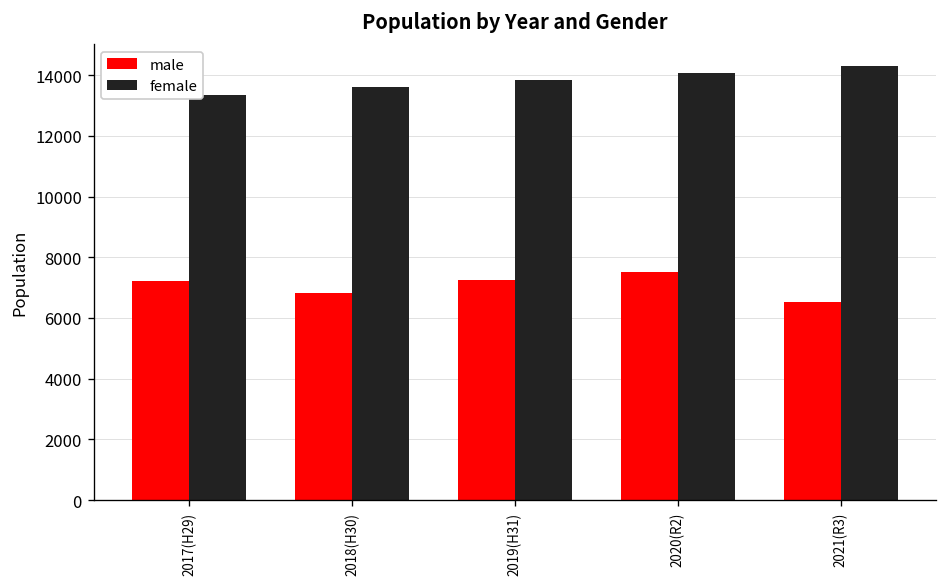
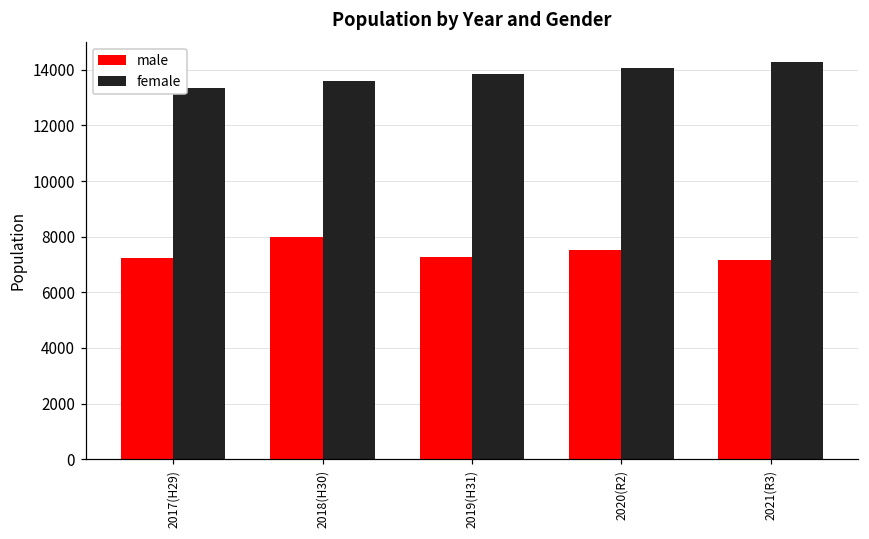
  {
    "male": {
      "2017(H29)": 7200,
-     "2018(H30)": 6800,
+     "2018(H30)": 8000,
      "2019(H31)": 7300,
      "2020(R2)": 7500,
-     "2021(R3)": 6500
+     "2021(R3)": 7100
    },
    "female": {
      "2017(H29)": 13300,
      "2018(H30)": 13600,
      "2019(H31)": 13800,
      "2020(R2)": 14100,
      "2021(R3)": 14300
    }
  }
